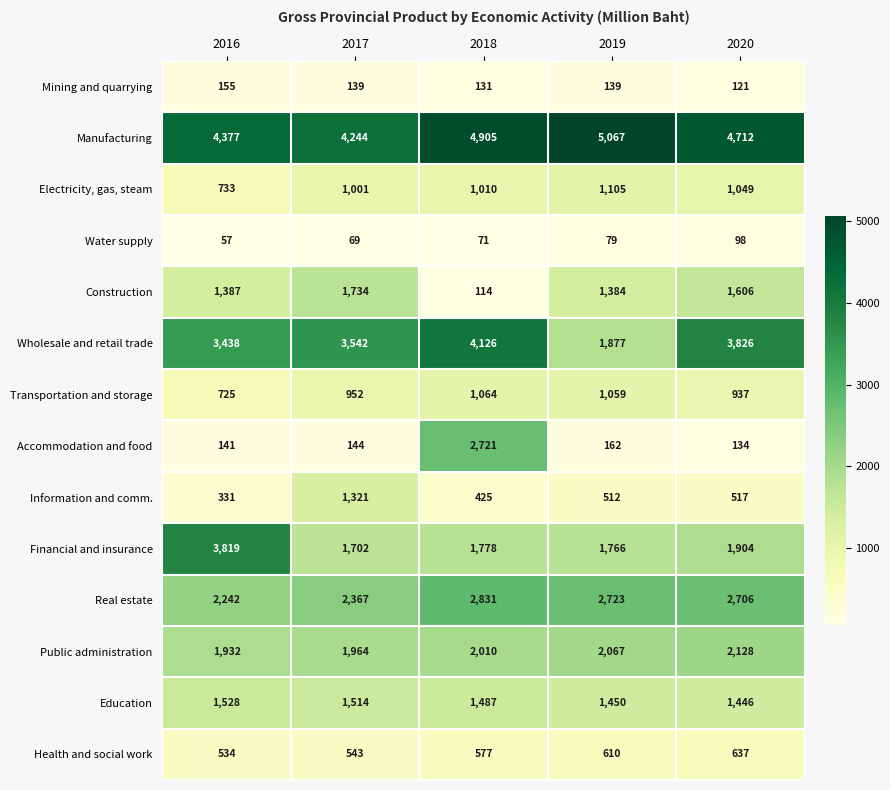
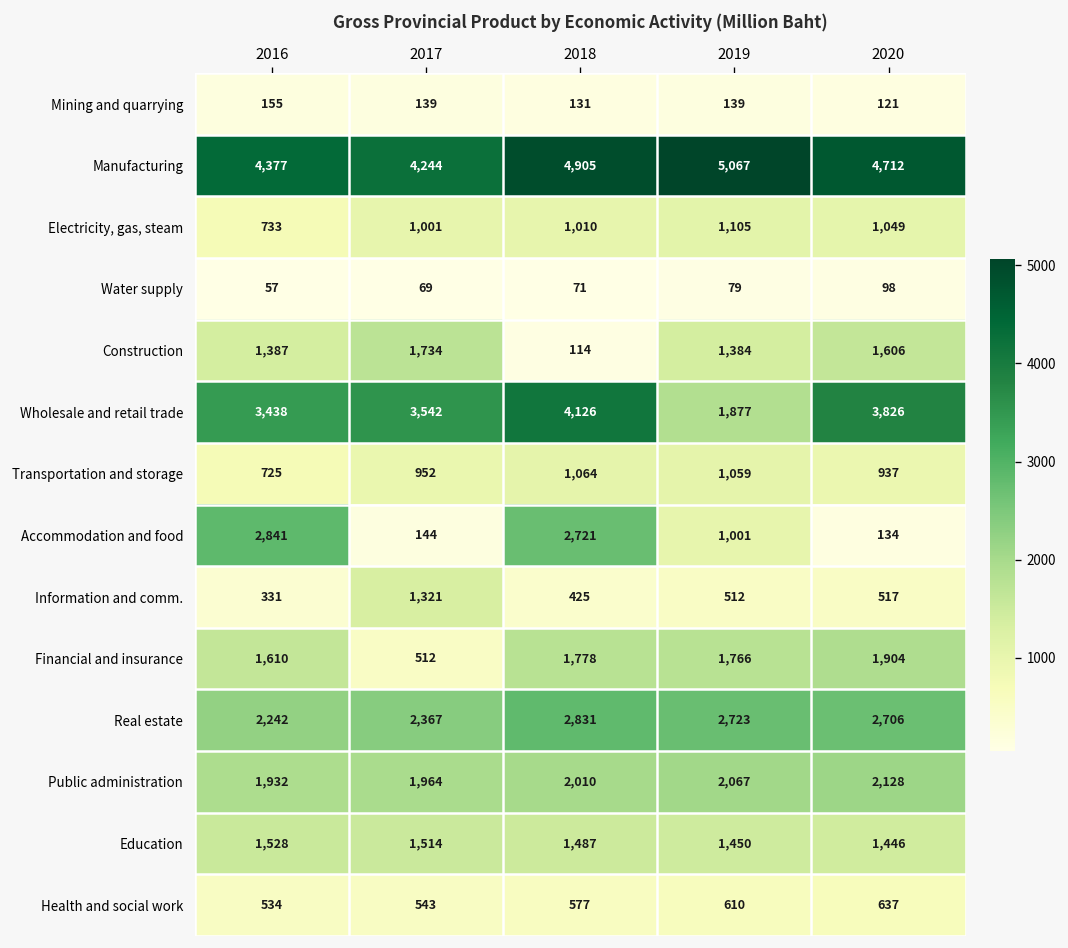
  {
    "Mining and quarrying": {
      "2016": "155",
      "2017": "139",
      "2018": "131",
      "2019": "139",
      "2020": "121"
    },
    "Manufacturing": {
      "2016": "4,377",
      "2017": "4,244",
      "2018": "4,905",
      "2019": "5,067",
      "2020": "4,712"
    },
    "Electricity, gas, steam": {
      "2016": "733",
      "2017": "1,001",
      "2018": "1,010",
      "2019": "1,105",
      "2020": "1,049"
    },
    "Water supply": {
      "2016": "57",
      "2017": "69",
      "2018": "71",
      "2019": "79",
      "2020": "98"
    },
    "Construction": {
      "2016": "1,387",
      "2017": "1,734",
      "2018": "114",
      "2019": "1,384",
      "2020": "1,606"
    },
    "Wholesale and retail trade": {
      "2016": "3,438",
      "2017": "3,542",
      "2018": "4,126",
      "2019": "1,877",
      "2020": "3,826"
    },
    "Transportation and storage": {
      "2016": "725",
      "2017": "952",
      "2018": "1,064",
      "2019": "1,059",
      "2020": "937"
    },
    "Accommodation and food": {
-     "2016": "141",
+     "2016": "2,841",
      "2017": "144",
      "2018": "2,721",
-     "2019": "162",
+     "2019": "1,001",
      "2020": "134"
    },
    "Information and comm.": {
      "2016": "331",
      "2017": "1,321",
      "2018": "425",
      "2019": "512",
      "2020": "517"
    },
    "Financial and insurance": {
-     "2016": "3,819",
-     "2017": "1,702",
+     "2016": "1,610",
+     "2017": "512",
      "2018": "1,778",
      "2019": "1,766",
      "2020": "1,904"
    },
    "Real estate": {
      "2016": "2,242",
      "2017": "2,367",
      "2018": "2,831",
      "2019": "2,723",
      "2020": "2,706"
    },
    "Public administration": {
      "2016": "1,932",
      "2017": "1,964",
      "2018": "2,010",
      "2019": "2,067",
      "2020": "2,128"
    },
    "Education": {
      "2016": "1,528",
      "2017": "1,514",
      "2018": "1,487",
      "2019": "1,450",
      "2020": "1,446"
    },
    "Health and social work": {
      "2016": "534",
      "2017": "543",
      "2018": "577",
      "2019": "610",
      "2020": "637"
    }
  }
